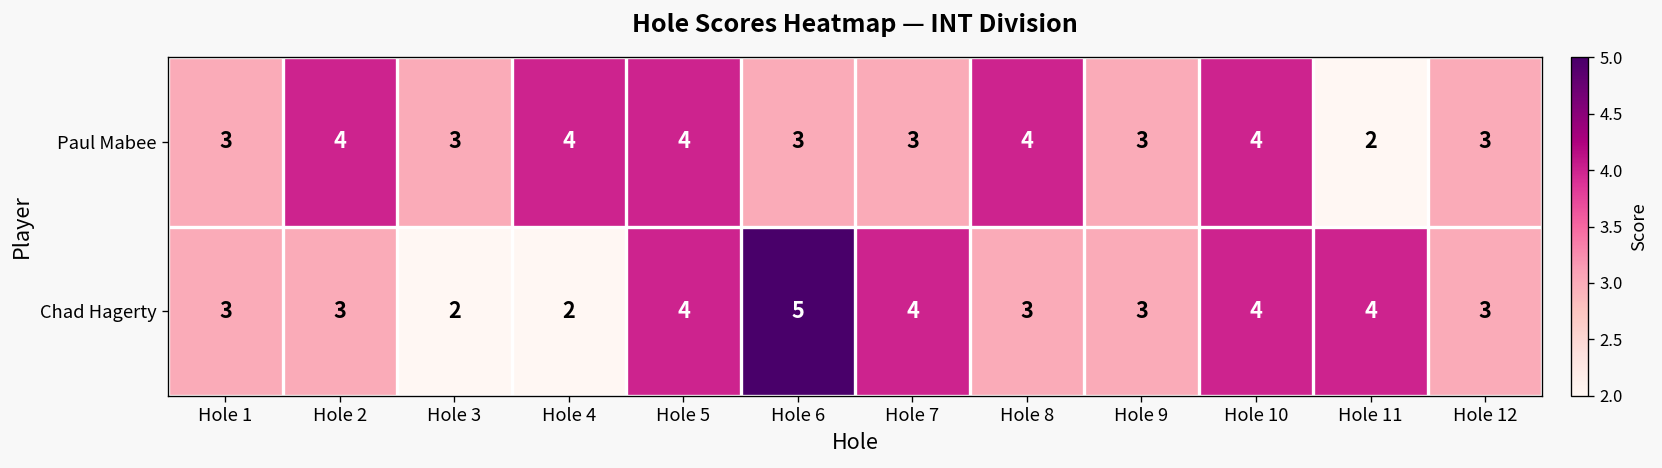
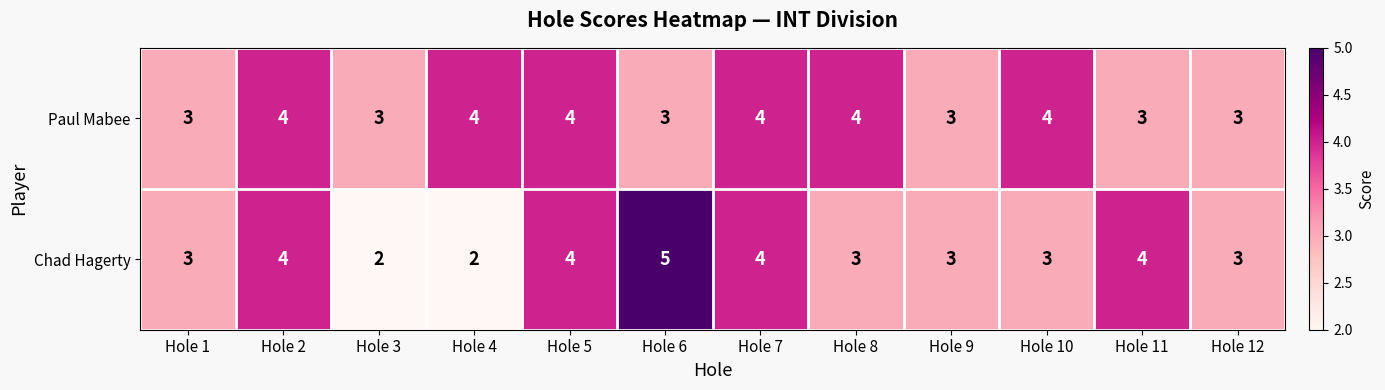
  {
    "Paul Mabee": {
      "Hole 1": 3,
      "Hole 2": 4,
      "Hole 3": 3,
      "Hole 4": 4,
      "Hole 5": 4,
      "Hole 6": 3,
-     "Hole 7": 3,
+     "Hole 7": 4,
      "Hole 8": 4,
      "Hole 9": 3,
      "Hole 10": 4,
-     "Hole 11": 2,
+     "Hole 11": 3,
      "Hole 12": 3
    },
    "Chad Hagerty": {
      "Hole 1": 3,
-     "Hole 2": 3,
+     "Hole 2": 4,
      "Hole 3": 2,
      "Hole 4": 2,
      "Hole 5": 4,
      "Hole 6": 5,
      "Hole 7": 4,
      "Hole 8": 3,
      "Hole 9": 3,
-     "Hole 10": 4,
+     "Hole 10": 3,
      "Hole 11": 4,
      "Hole 12": 3
    }
  }
